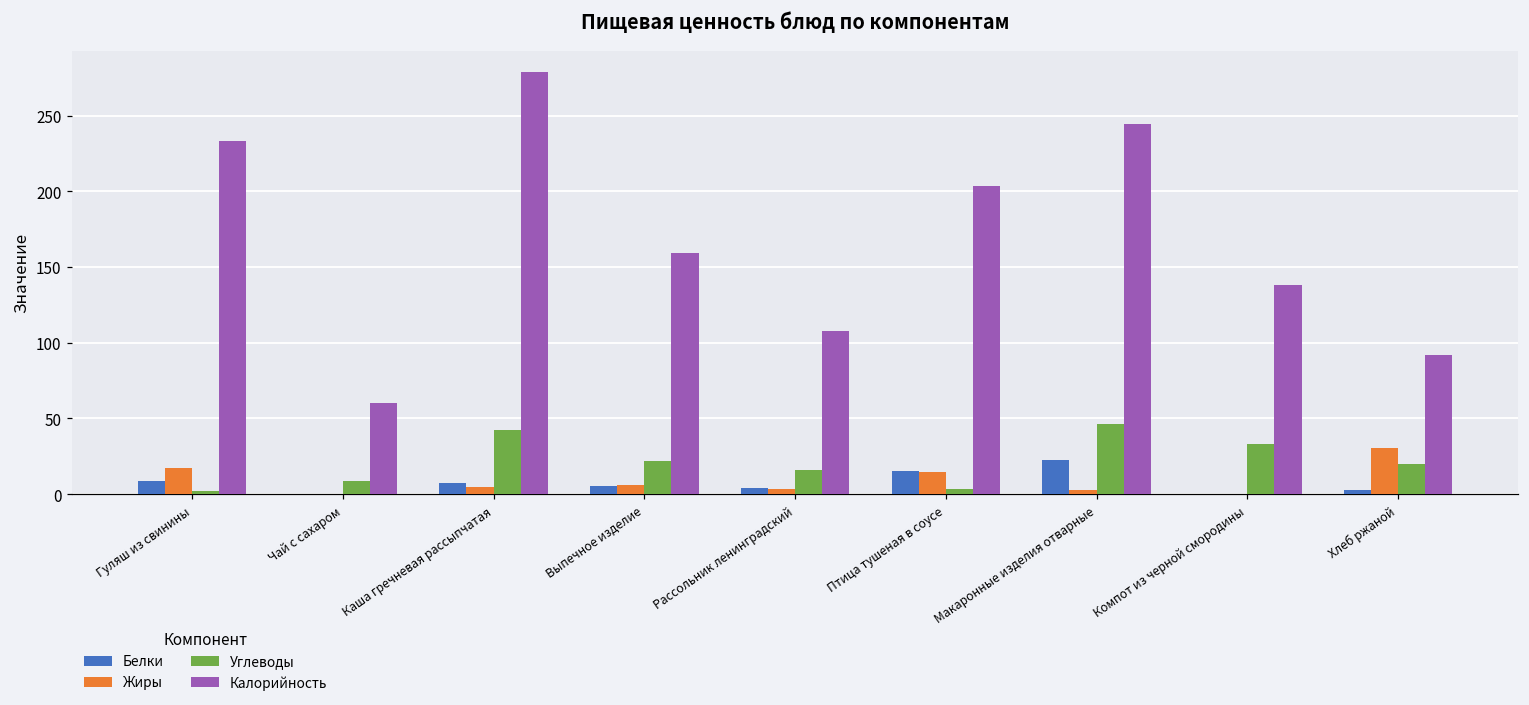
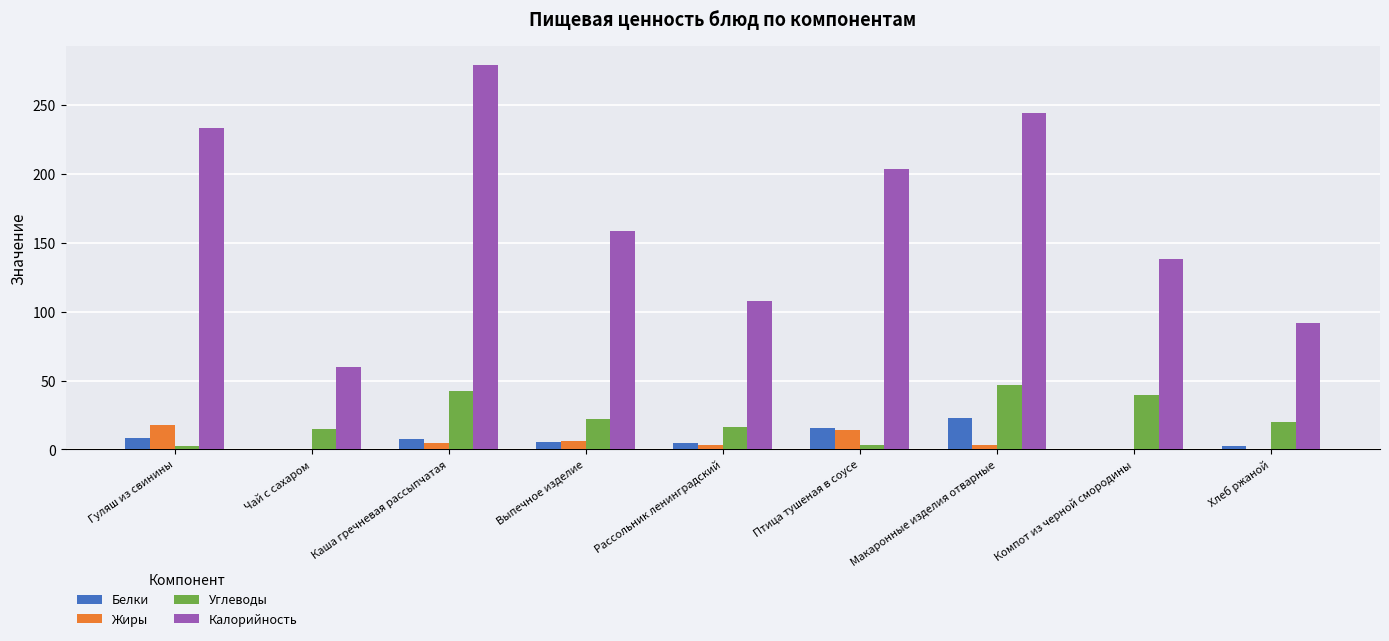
  {
    "Белки": {
      "Гуляш из свинины": 9,
      "Каша гречневая рассыпчатая": 8,
      "Выпечное изделие": 6,
      "Рассольник ленинградский": 4,
      "Птица тушеная в соусе": 15,
      "Макаронные изделия отварные": 23,
      "Хлеб ржаной": 3
    },
    "Жиры": {
      "Гуляш из свинины": 18,
      "Каша гречневая рассыпчатая": 5,
      "Выпечное изделие": 6,
      "Рассольник ленинградский": 3,
      "Птица тушеная в соусе": 14,
      "Макаронные изделия отварные": 3,
-     "Хлеб ржаной": 30
+     "Хлеб ржаной": 0
    },
    "Углеводы": {
      "Гуляш из свинины": 2,
-     "Чай с сахаром": 9,
+     "Чай с сахаром": 15,
      "Каша гречневая рассыпчатая": 43,
      "Выпечное изделие": 22,
      "Рассольник ленинградский": 16,
      "Птица тушеная в соусе": 4,
      "Макаронные изделия отварные": 46,
-     "Компот из черной смородины": 33,
+     "Компот из черной смородины": 40,
      "Хлеб ржаной": 20
    },
    "Калорийность": {
      "Гуляш из свинины": 234,
      "Чай с сахаром": 60,
      "Каша гречневая рассыпчатая": 279,
      "Выпечное изделие": 159,
      "Рассольник ленинградский": 108,
      "Птица тушеная в соусе": 204,
      "Макаронные изделия отварные": 245,
      "Компот из черной смородины": 138,
      "Хлеб ржаной": 92
    }
  }
